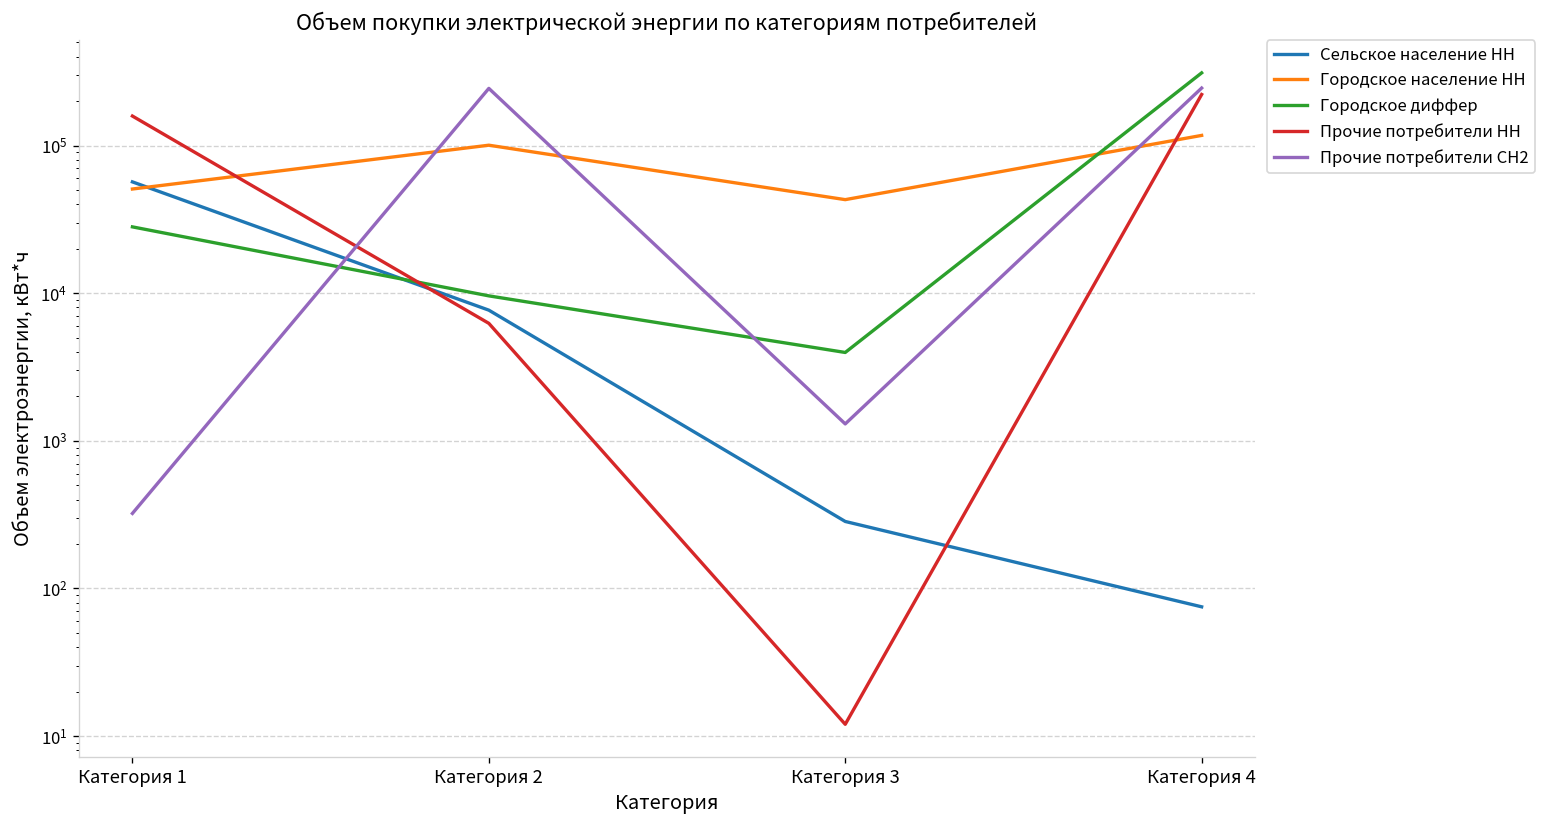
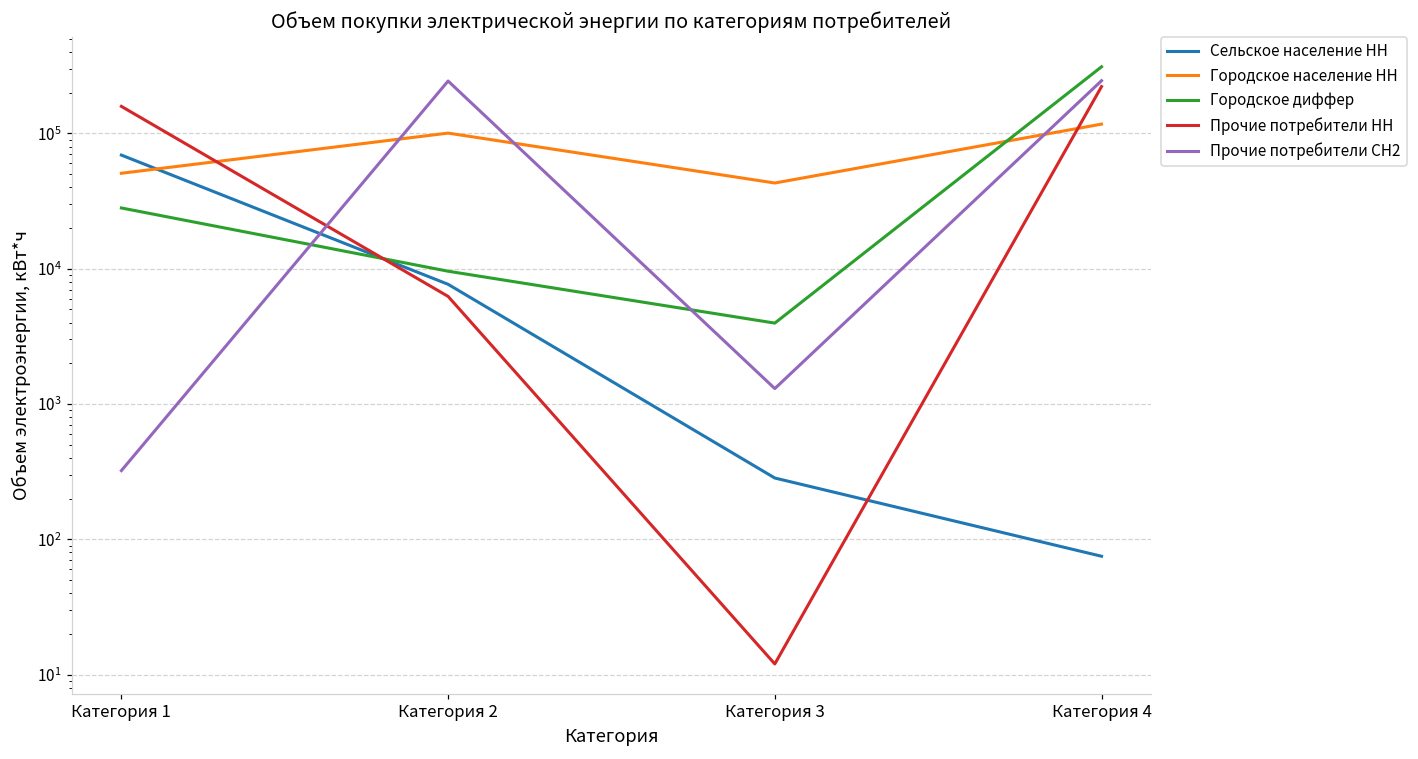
  {
    "Сельское население НН": {
-     "Категория 1": 60000,
+     "Категория 1": 70000,
      "Категория 2": 8000,
      "Категория 3": 280,
      "Категория 4": 80
    },
    "Городское население НН": {
      "Категория 1": 51000,
      "Категория 2": 100000,
      "Категория 3": 43000,
      "Категория 4": 120000
    },
    "Городское диффер": {
      "Категория 1": 28000,
      "Категория 2": 10000,
      "Категория 3": 4000,
      "Категория 4": 310000
    },
    "Прочие потребители НН": {
      "Категория 1": 160000,
      "Категория 2": 6000,
      "Категория 3": 12,
      "Категория 4": 220000
    },
    "Прочие потребители СН2": {
      "Категория 1": 320,
      "Категория 2": 240000,
      "Категория 3": 1300,
      "Категория 4": 250000
    }
  }
